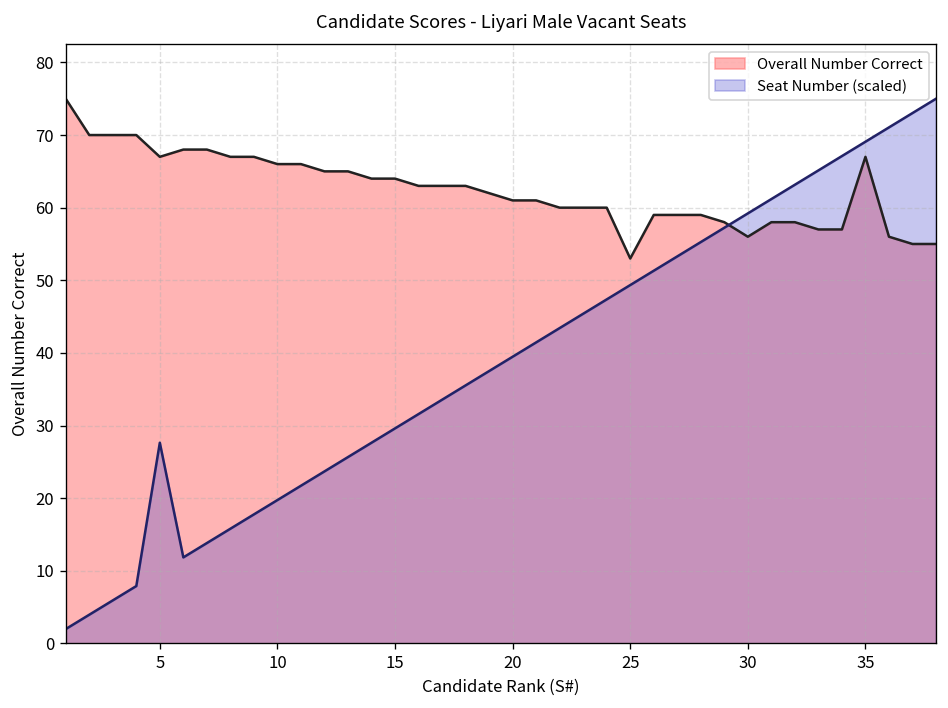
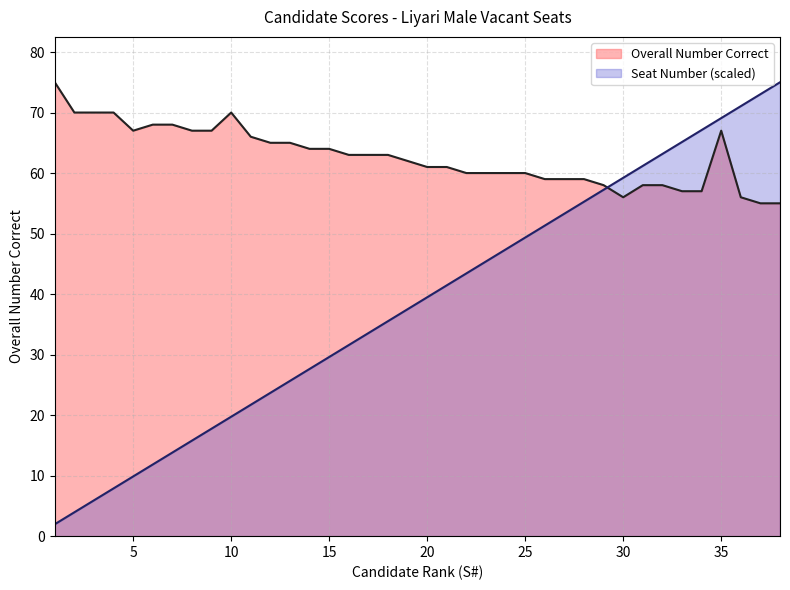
  {
    "Overall Number Correct": {
      "5": 67,
-     "10": 66,
+     "10": 70,
      "15": 64,
      "20": 61,
-     "25": 53,
+     "25": 60,
      "30": 56,
      "35": 67
    },
    "Seat Number (scaled)": {
-     "5": 28,
+     "5": 10,
      "10": 20,
      "15": 30,
      "20": 39,
      "25": 49,
      "30": 59,
      "35": 69
    }
  }
